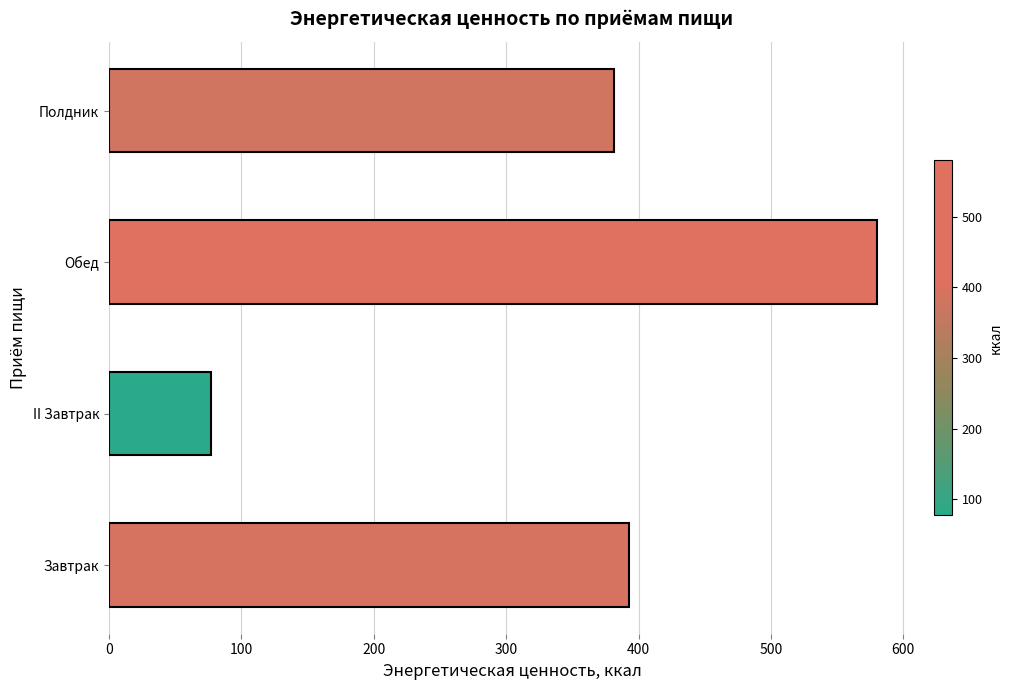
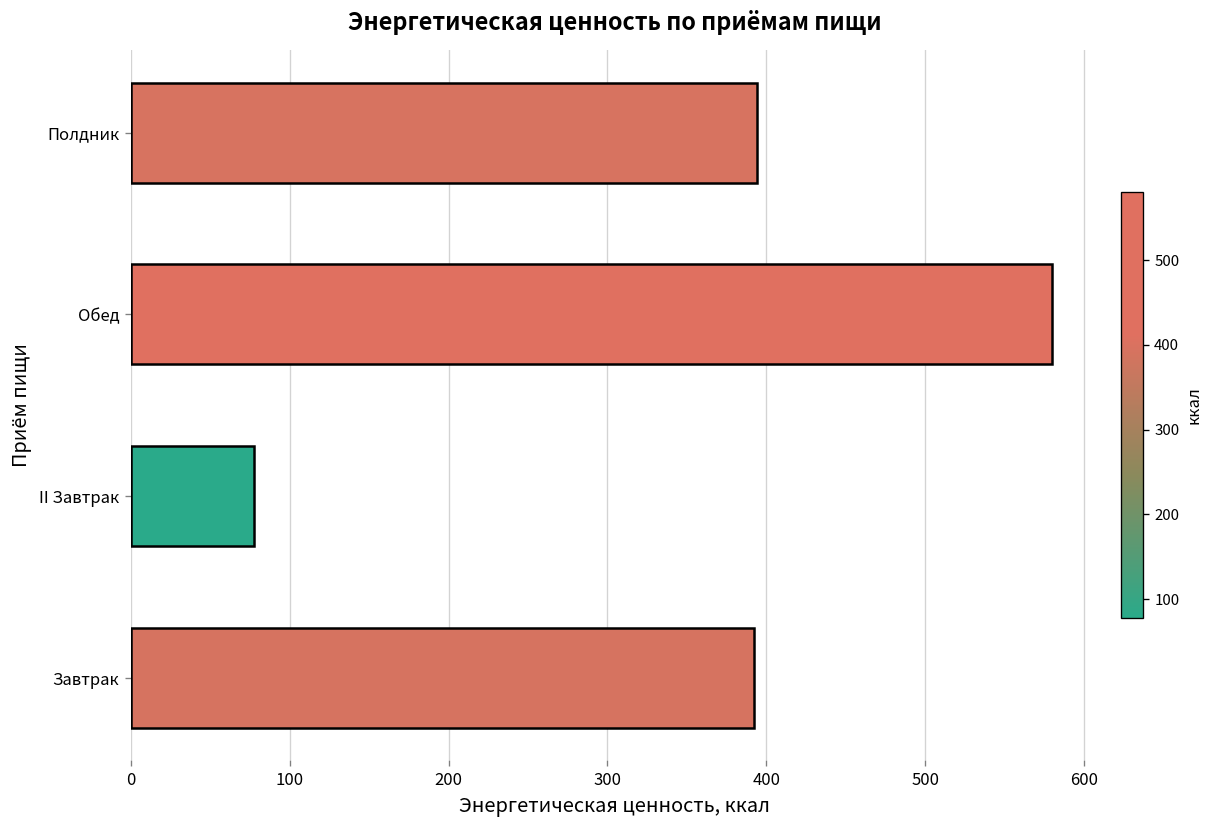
  {
-   "Полдник": 381,
+   "Полдник": 394,
    "Обед": 580,
    "II Завтрак": 77,
    "Завтрак": 393
  }
